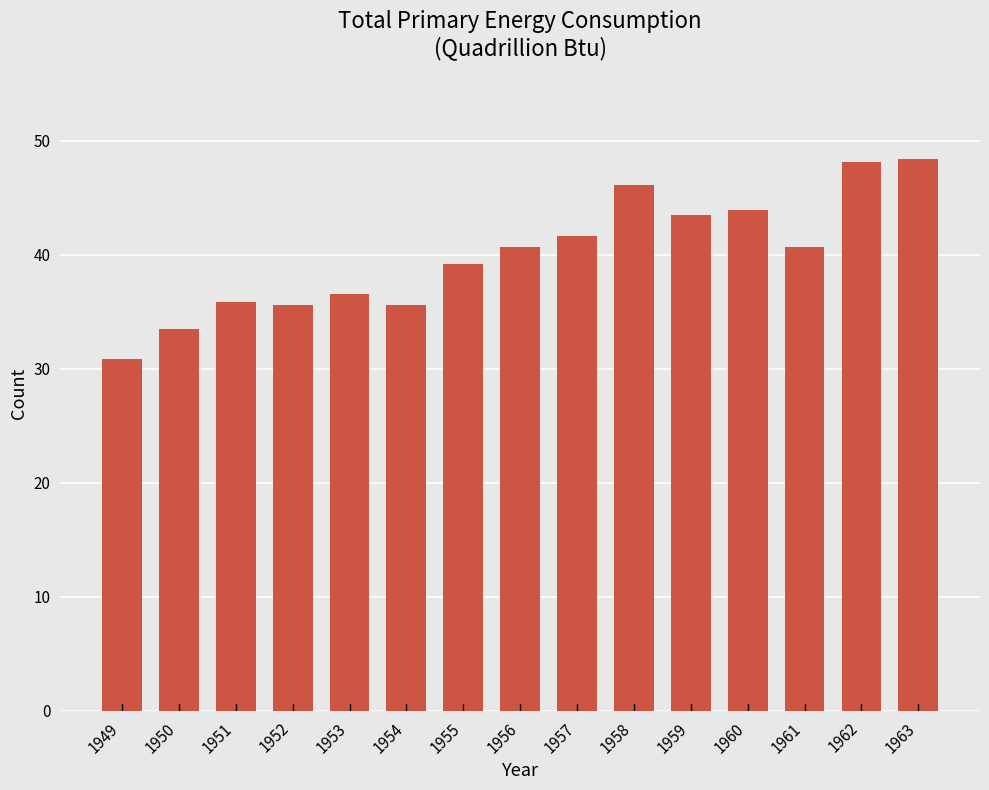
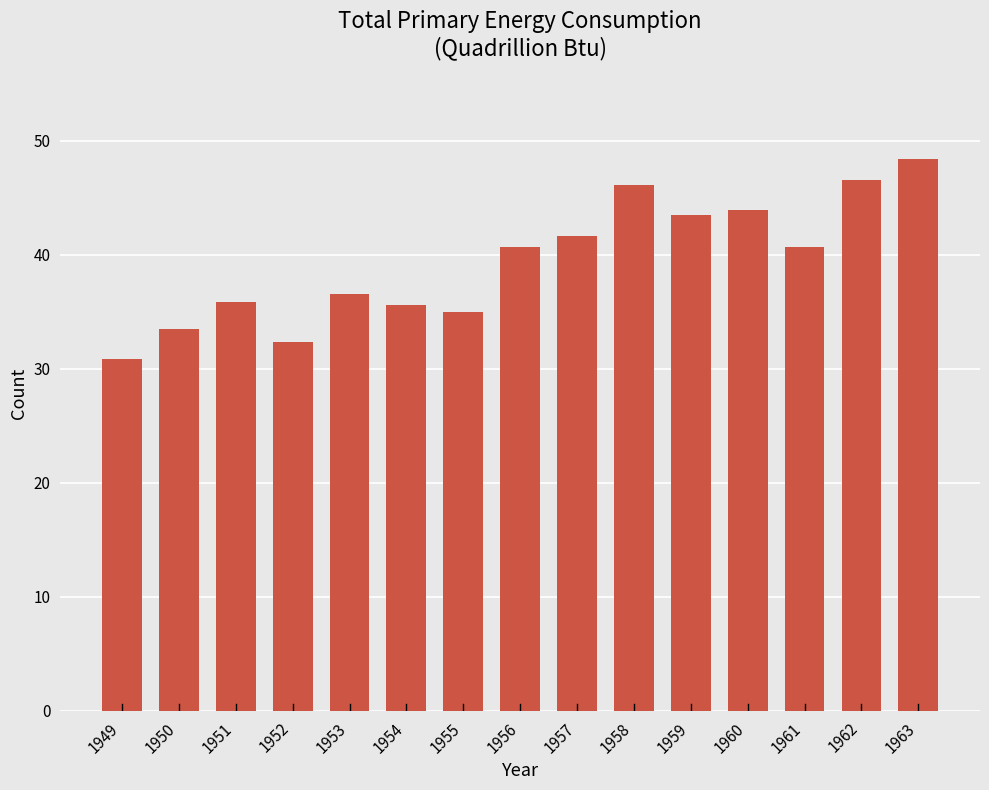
  {
    "1949": 30.9,
    "1950": 33.5,
    "1951": 35.9,
-   "1952": 35.6,
+   "1952": 32.3,
    "1953": 36.6,
    "1954": 35.6,
-   "1955": 39.2,
+   "1955": 35.0,
    "1956": 40.7,
    "1957": 41.6,
    "1958": 46.1,
    "1959": 43.5,
    "1960": 43.9,
    "1961": 40.7,
-   "1962": 48.2,
+   "1962": 46.5,
    "1963": 48.4
  }
